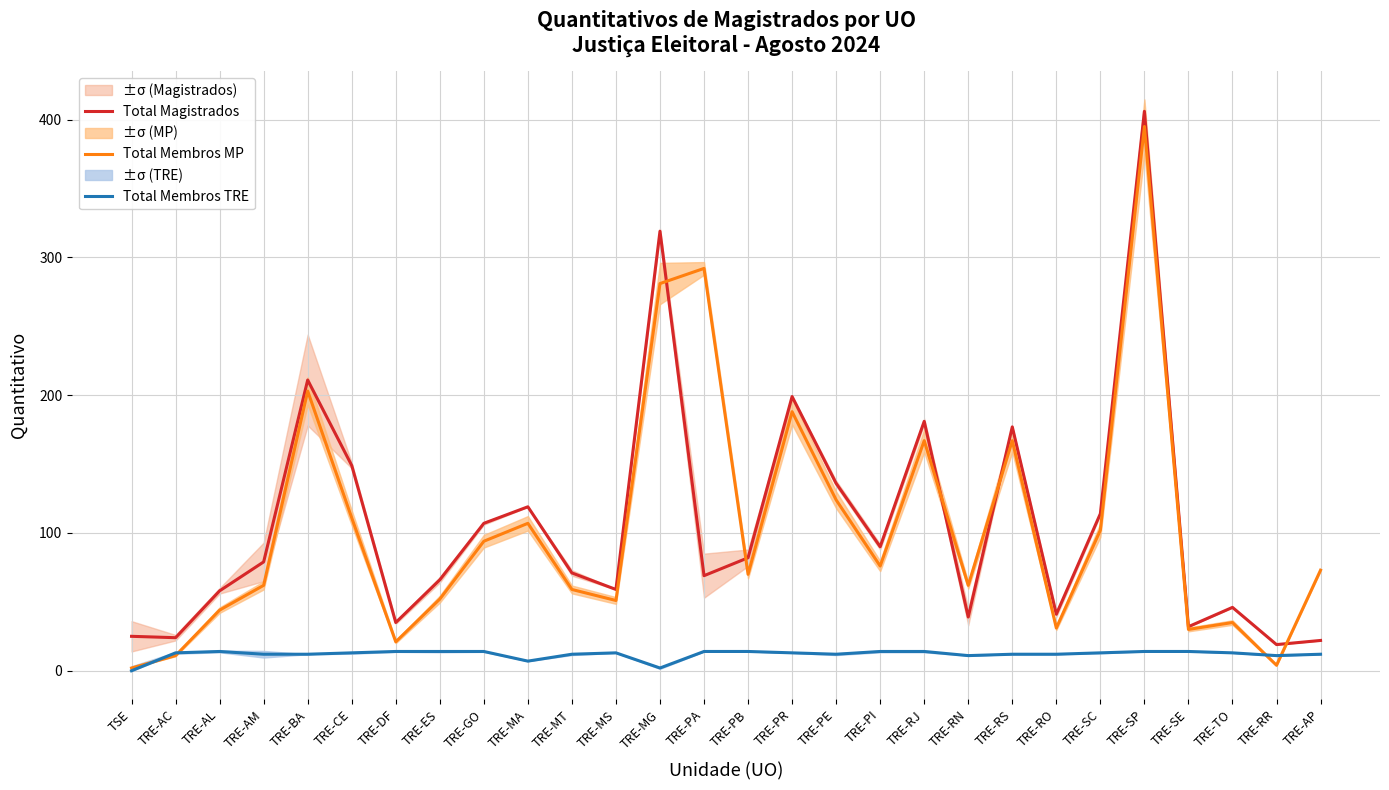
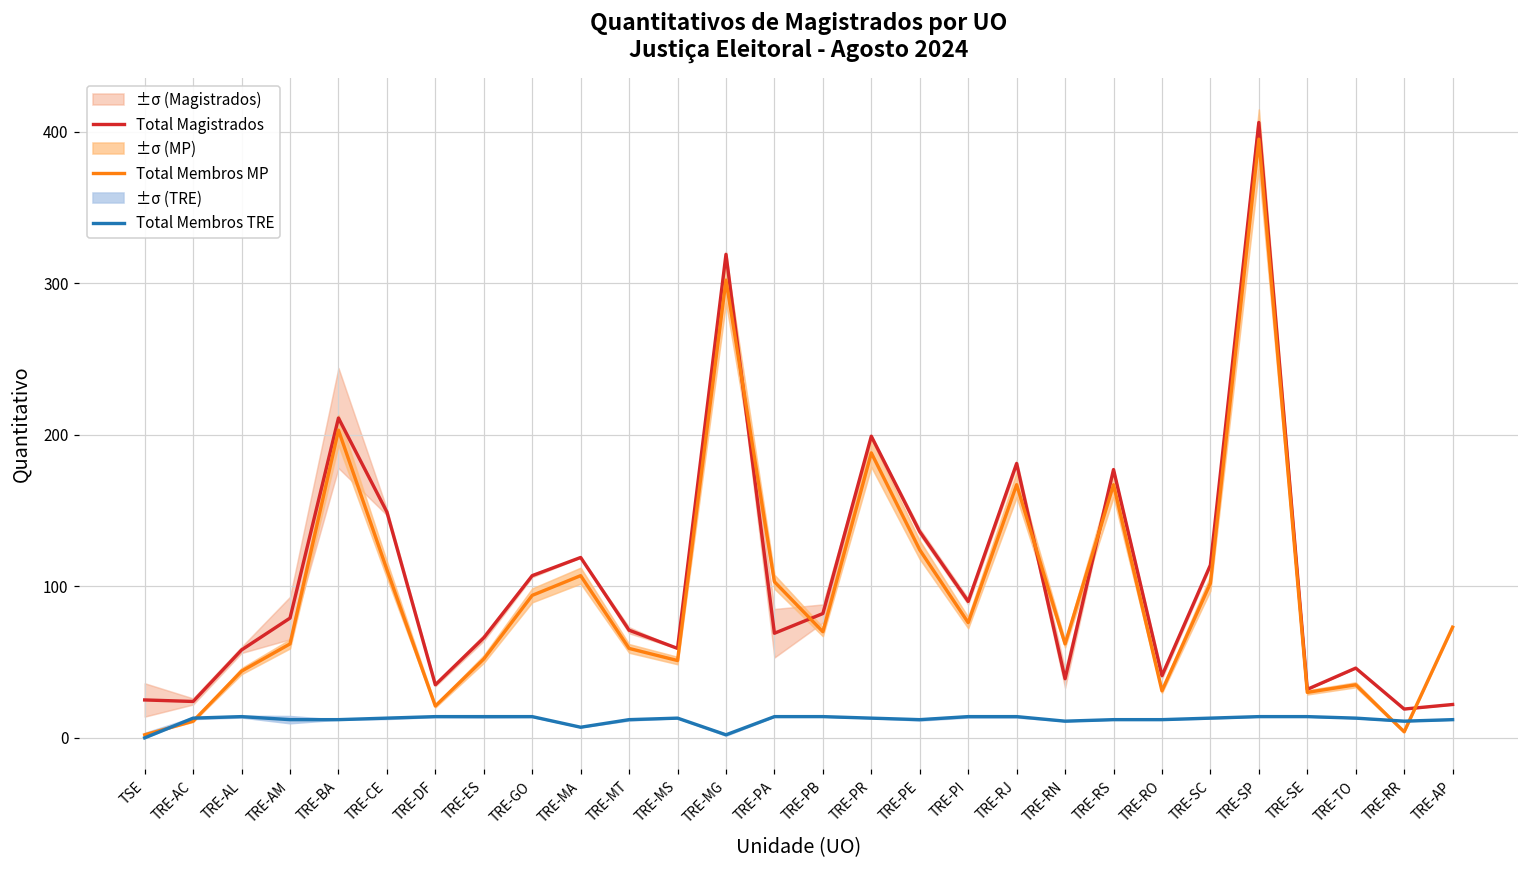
  {
    "Total Magistrados": {
      "TSE": 25,
      "TRE-AC": 24,
      "TRE-AL": 58,
      "TRE-AM": 79,
      "TRE-BA": 211,
      "TRE-CE": 149,
      "TRE-ES": 66,
      "TRE-MT": 71,
      "TRE-MG": 319,
      "TRE-PA": 69,
      "TRE-PB": 82,
      "TRE-PE": 136,
      "TRE-PI": 90,
      "TRE-RJ": 181,
      "TRE-RN": 39,
      "TRE-RO": 41
    },
    "Total Membros MP": {
      "TRE-AL": 44,
      "TRE-AM": 62,
      "TRE-BA": 203,
      "TRE-CE": 111,
      "TRE-ES": 52,
      "TRE-GO": 94,
      "TRE-MA": 107,
      "TRE-MT": 59,
      "TRE-MS": 51,
-     "TRE-MG": 281,
-     "TRE-PA": 292,
+     "TRE-MG": 302,
+     "TRE-PA": 103,
      "TRE-PB": 70,
      "TRE-PR": 188,
      "TRE-PE": 124,
      "TRE-PI": 76,
      "TRE-RJ": 167,
      "TRE-RN": 62,
      "TRE-RS": 167,
      "TRE-SC": 102,
      "TRE-SP": 395
    },
    "Total Membros TRE": {
      "TSE": 0,
      "TRE-AM": 12
    }
  }
